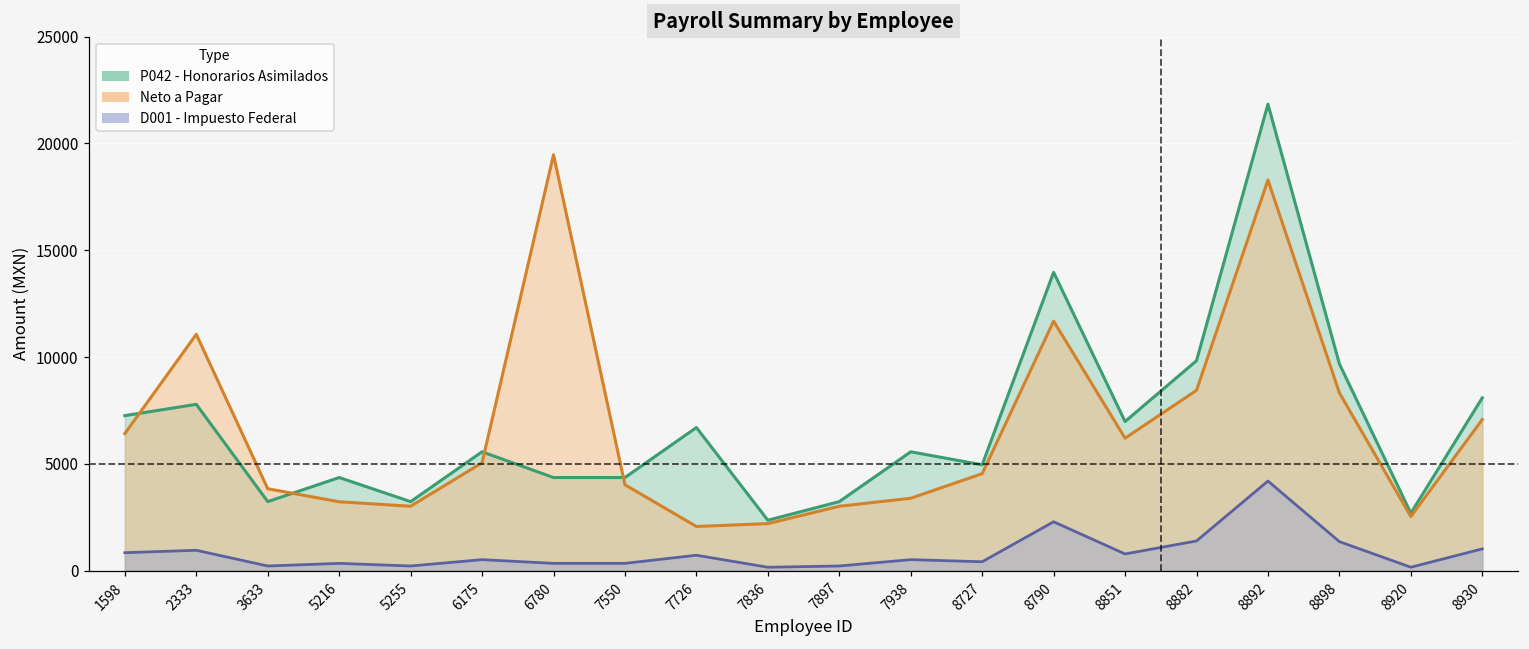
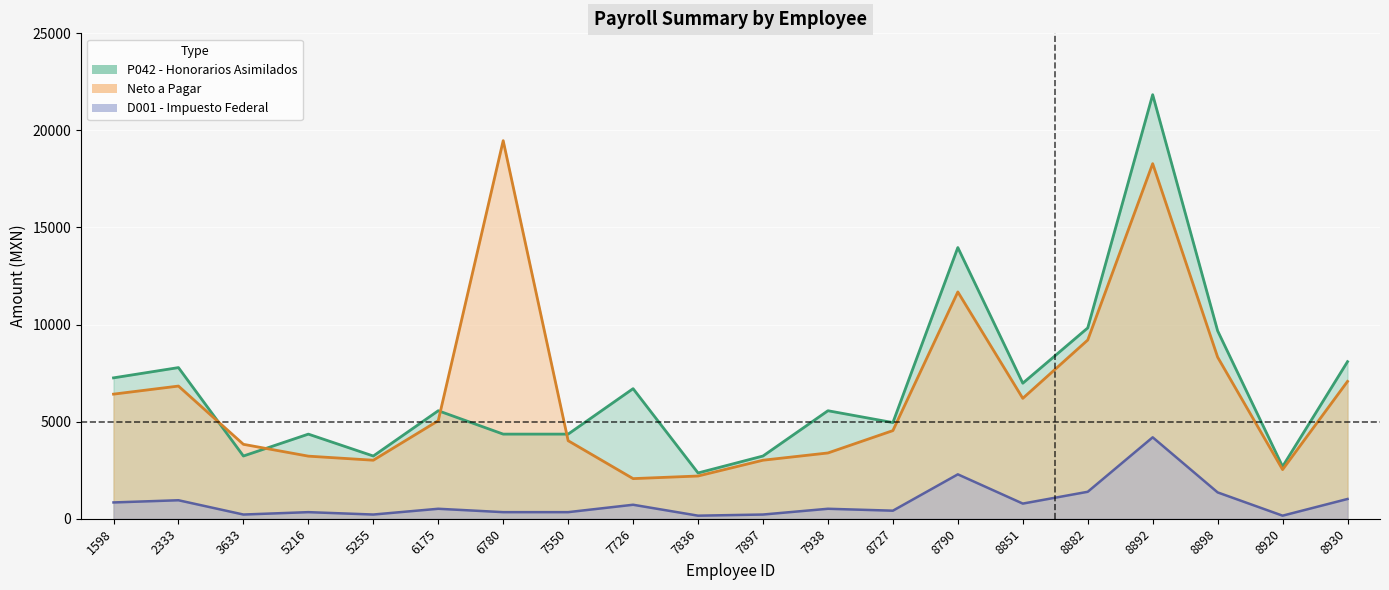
  {
    "Neto a Pagar": {
      "1598": 6400,
-     "2333": 11100,
+     "2333": 6800,
      "3633": 3800,
      "5216": 3200,
      "5255": 3000,
      "6175": 5000,
      "6780": 19500,
      "7550": 4000,
      "7726": 2100,
      "7836": 2200,
      "7897": 3000,
      "7938": 3400,
      "8727": 4500,
      "8790": 11700,
      "8851": 6200,
-     "8882": 8400,
+     "8882": 9200,
      "8892": 18300,
      "8898": 8300,
      "8920": 2500,
      "8930": 7100
    }
  }
